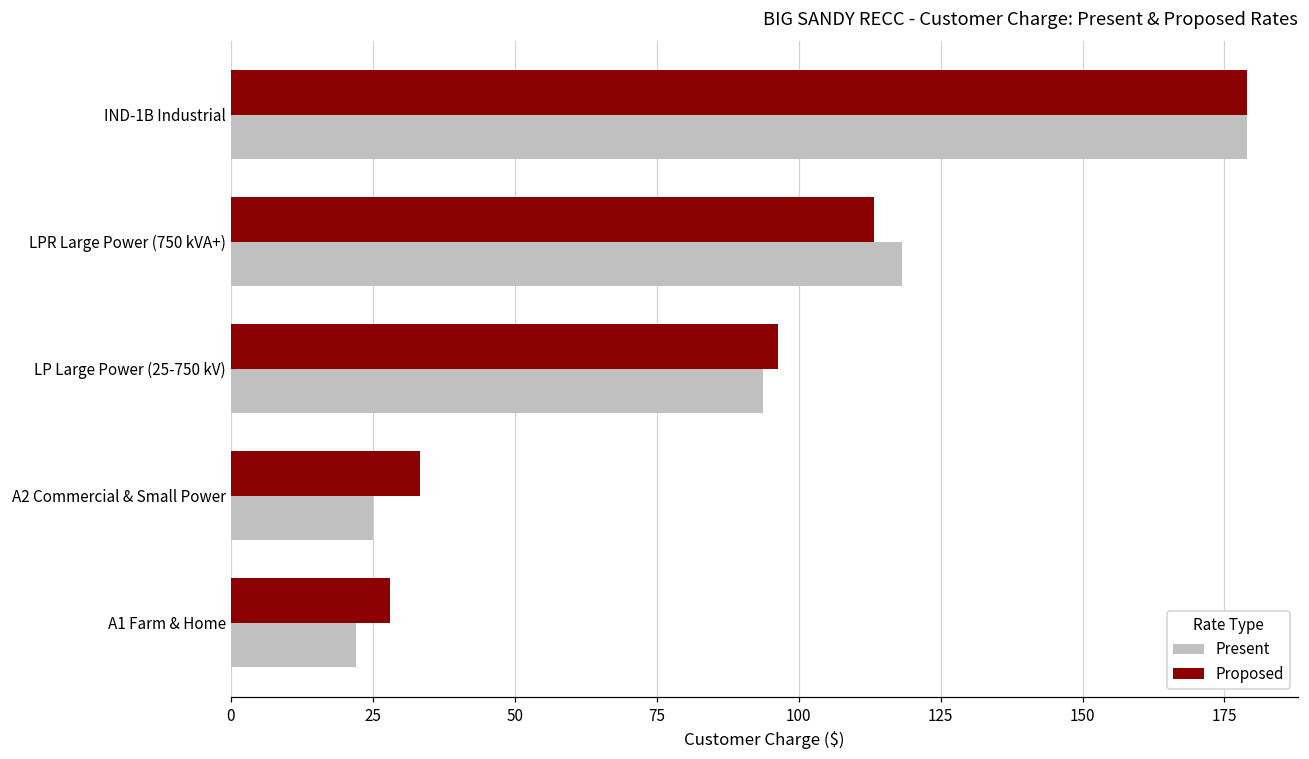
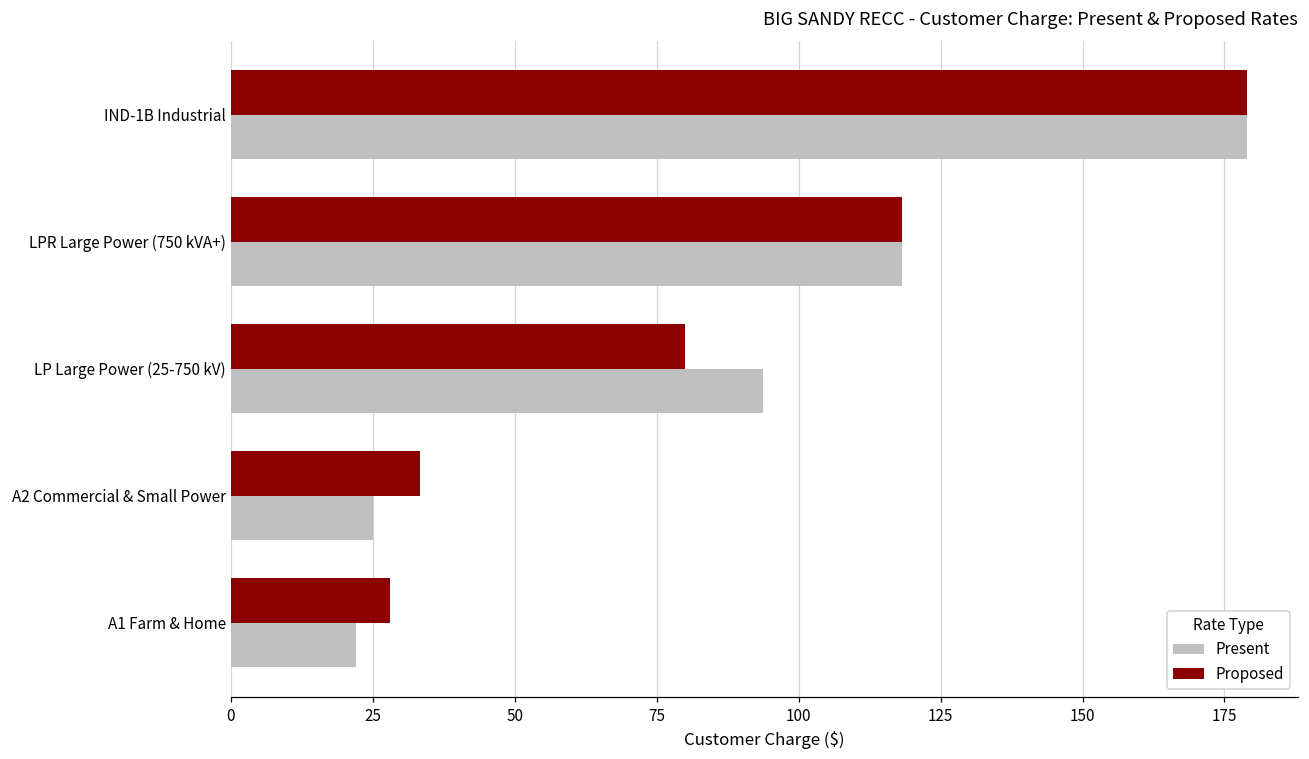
  {
    "Present": {
      "IND-1B Industrial": 179,
      "LPR Large Power (750 kVA+)": 118,
      "LP Large Power (25-750 kV)": 94,
      "A2 Commercial & Small Power": 25,
      "A1 Farm & Home": 22
    },
    "Proposed": {
      "IND-1B Industrial": 179,
-     "LPR Large Power (750 kVA+)": 113,
-     "LP Large Power (25-750 kV)": 96,
+     "LPR Large Power (750 kVA+)": 118,
+     "LP Large Power (25-750 kV)": 80,
      "A2 Commercial & Small Power": 33,
      "A1 Farm & Home": 28
    }
  }
